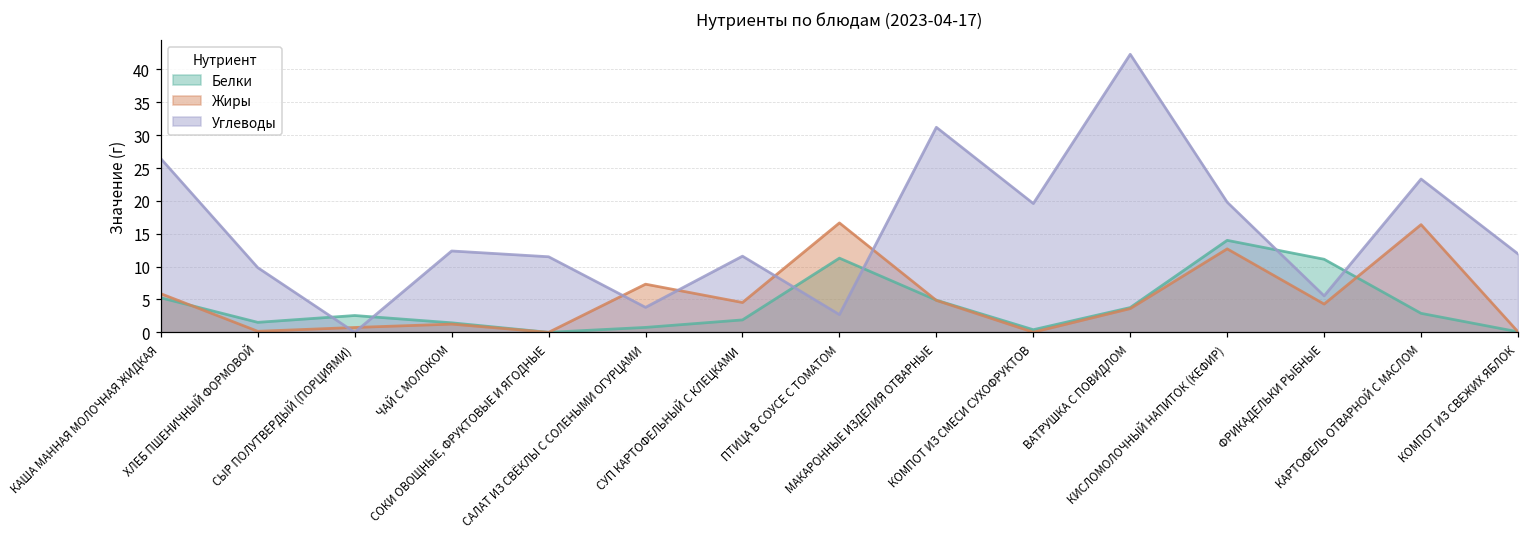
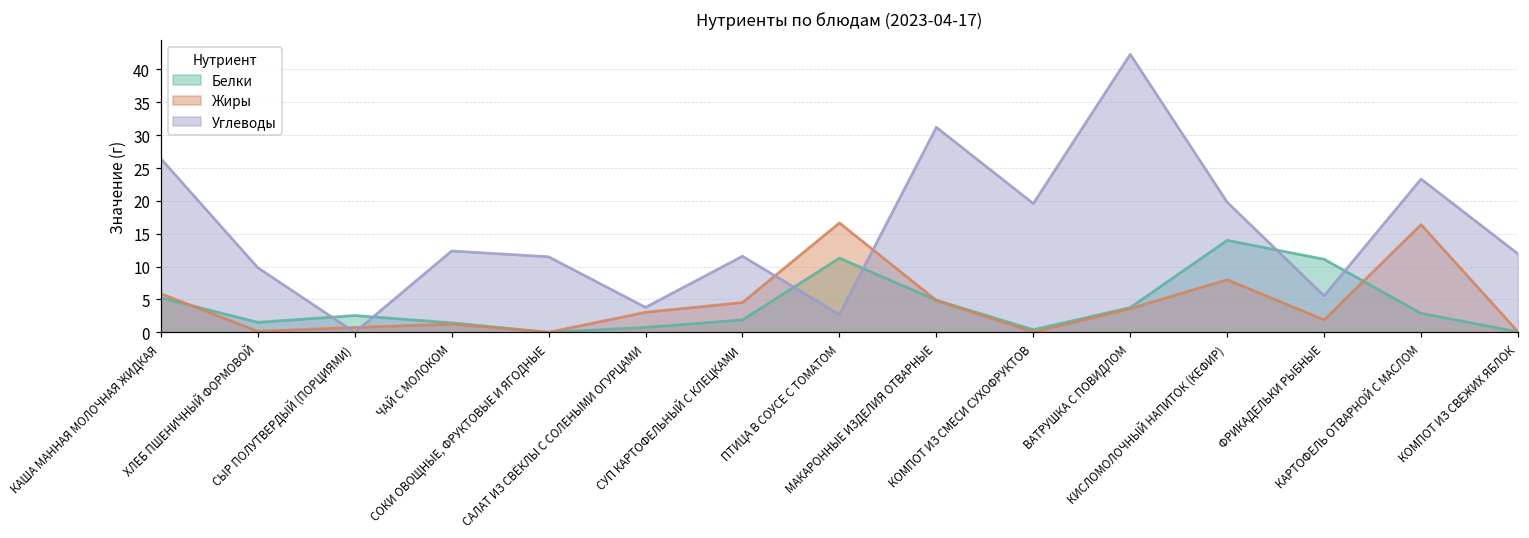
  {
    "Жиры": {
      "КАША МАННАЯ МОЛОЧНАЯ ЖИДКАЯ": 6,
      "ХЛЕБ ПШЕНИЧНЫЙ ФОРМОВОЙ": 0,
      "СЫР ПОЛУТВЕРДЫЙ (ПОРЦИЯМИ)": 1,
-     "САЛАТ ИЗ СВЁКЛЫ С СОЛЕНЫМИ ОГУРЦАМИ": 7,
+     "САЛАТ ИЗ СВЁКЛЫ С СОЛЕНЫМИ ОГУРЦАМИ": 3,
      "СУП КАРТОФЕЛЬНЫЙ С КЛЕЦКАМИ": 5,
      "ПТИЦА В СОУСЕ С ТОМАТОМ": 17,
-     "КИСЛОМОЛОЧНЫЙ НАПИТОК (КЕФИР)": 13,
-     "ФРИКАДЕЛЬКИ РЫБНЫЕ": 4,
+     "КИСЛОМОЛОЧНЫЙ НАПИТОК (КЕФИР)": 8,
+     "ФРИКАДЕЛЬКИ РЫБНЫЕ": 2,
      "КАРТОФЕЛЬ ОТВАРНОЙ С МАСЛОМ": 16
    }
  }
